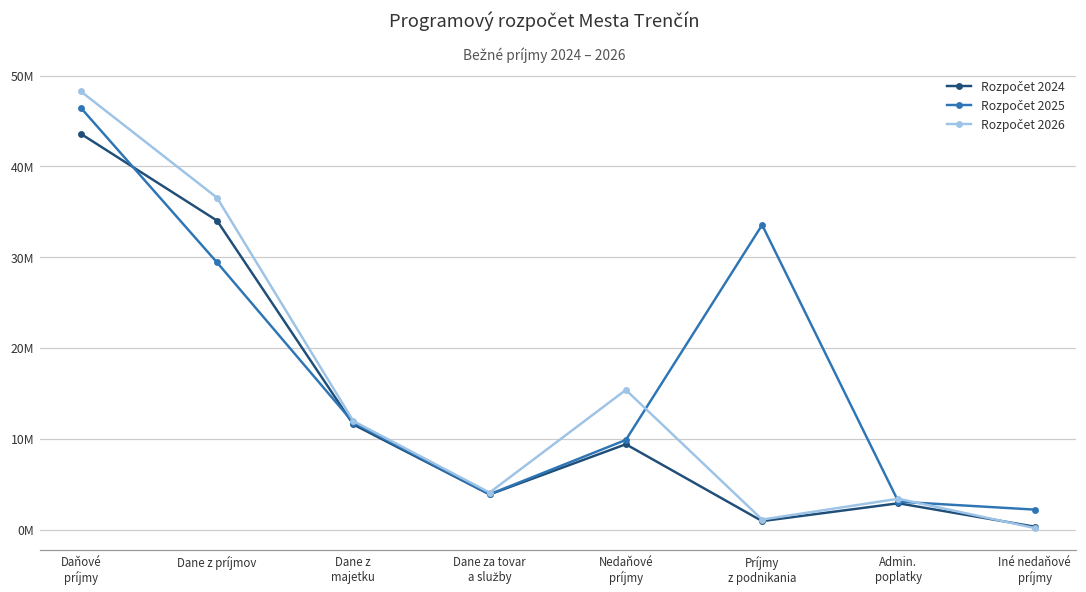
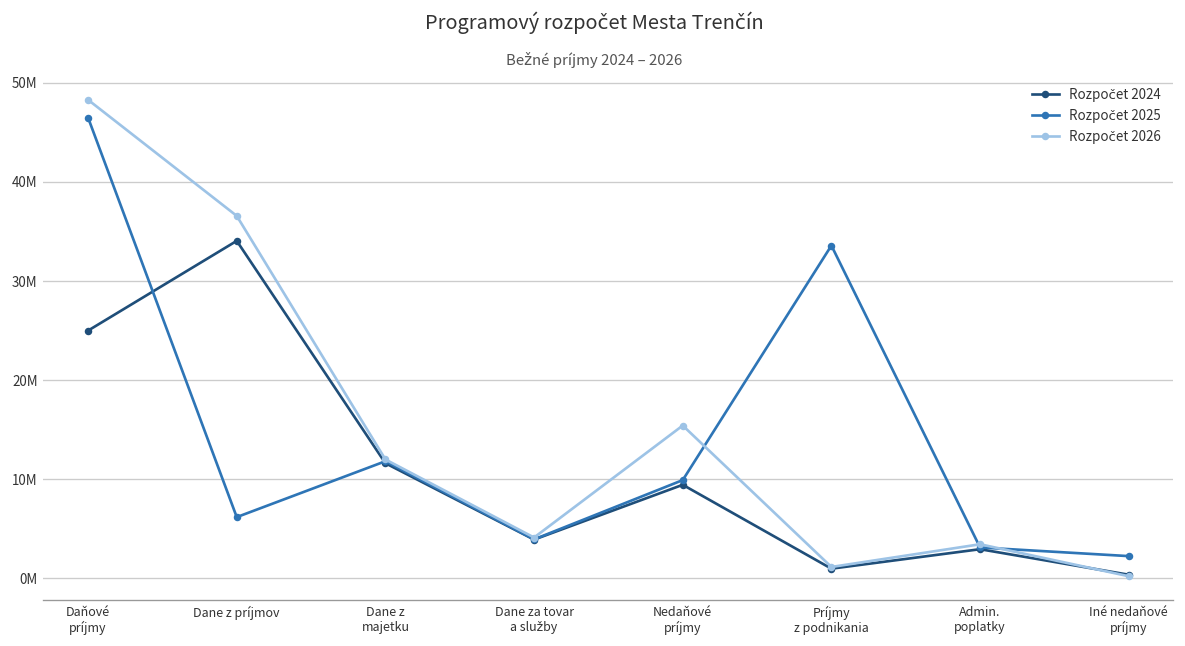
  {
    "Rozpočet 2024": {
-     "Daňové príjmy": 44000000,
+     "Daňové príjmy": 25000000,
      "Dane z príjmov": 34000000,
      "Nedaňové príjmy": 9000000
    },
    "Rozpočet 2025": {
      "Daňové príjmy": 46000000,
-     "Dane z príjmov": 29000000,
+     "Dane z príjmov": 6000000,
      "Nedaňové príjmy": 10000000,
      "Príjmy z podnikania": 34000000,
      "Iné nedaňové príjmy": 2000000
    },
    "Rozpočet 2026": {
      "Daňové príjmy": 48000000,
      "Dane z príjmov": 37000000,
      "Nedaňové príjmy": 15000000,
      "Admin. poplatky": 3000000
    }
  }
